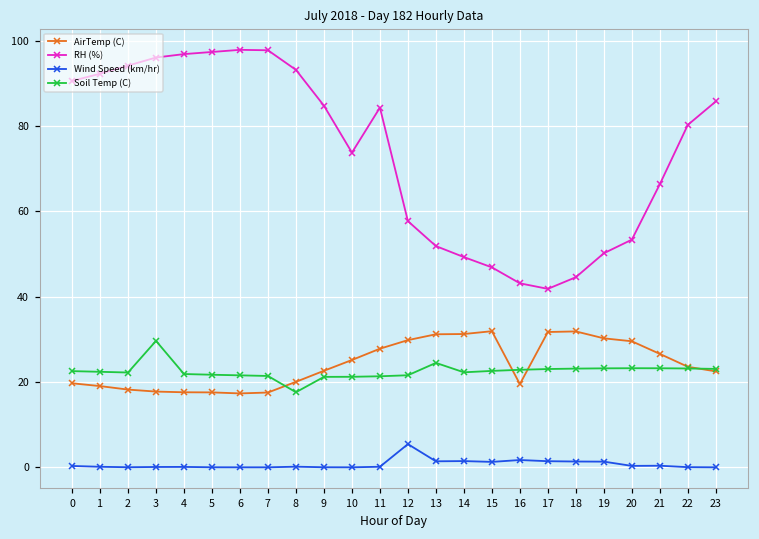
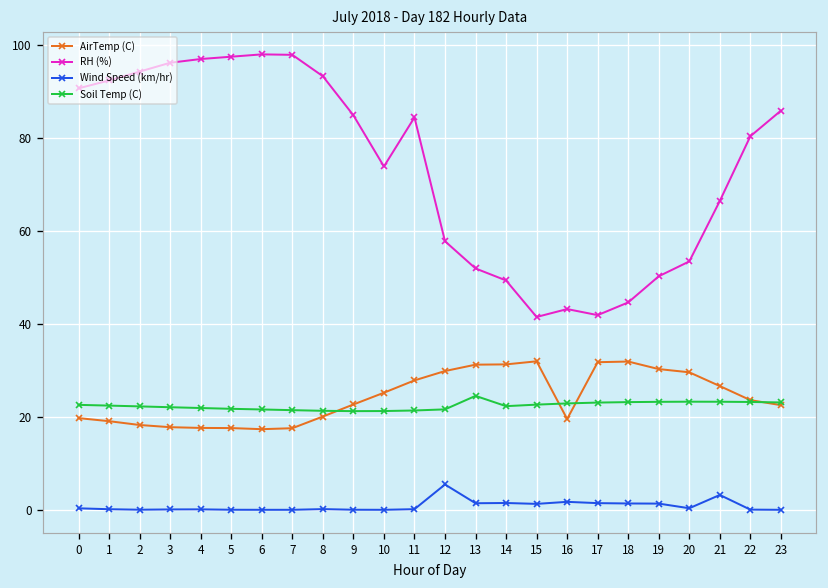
  {
    "AirTemp (C)": {
      "0": 20,
      "1": 19,
      "2": 18,
      "3": 18,
      "4": 18,
      "5": 18,
      "6": 17,
      "7": 18,
      "8": 20,
      "9": 23,
      "10": 25,
      "11": 28,
      "12": 30,
      "13": 31,
      "14": 31,
      "15": 32,
      "16": 20,
      "17": 32,
      "18": 32,
      "19": 30,
      "20": 30,
      "21": 27
    },
    "RH (%)": {
      "4": 97,
      "5": 97,
      "6": 98,
      "7": 98,
      "8": 93,
      "9": 85,
      "10": 74,
      "11": 84,
      "12": 58,
      "13": 52,
      "14": 49,
-     "15": 47,
+     "15": 41,
      "16": 43,
      "17": 42,
      "18": 45,
      "19": 50,
      "20": 53,
      "21": 66,
      "22": 80,
      "23": 86
    },
    "Wind Speed (km/hr)": {
      "0": 0,
      "1": 0,
      "2": 0,
      "3": 0,
      "4": 0,
      "5": 0,
      "6": 0,
      "7": 0,
      "8": 0,
      "9": 0,
      "10": 0,
      "11": 0,
      "12": 5,
      "13": 1,
      "14": 1,
      "15": 1,
      "16": 2,
      "17": 1,
      "18": 1,
      "19": 1,
      "20": 0,
-     "21": 0,
+     "21": 3,
      "22": 0,
      "23": 0
    },
    "Soil Temp (C)": {
      "0": 23,
      "1": 22,
      "2": 22,
-     "3": 30,
+     "3": 22,
      "4": 22,
      "5": 22,
      "6": 22,
      "7": 21,
-     "8": 18,
+     "8": 21,
      "9": 21,
      "10": 21,
      "11": 21,
      "12": 22,
      "13": 24,
      "14": 22,
      "15": 23,
      "16": 23,
      "17": 23,
      "18": 23,
      "19": 23,
      "20": 23,
      "21": 23
    }
  }
